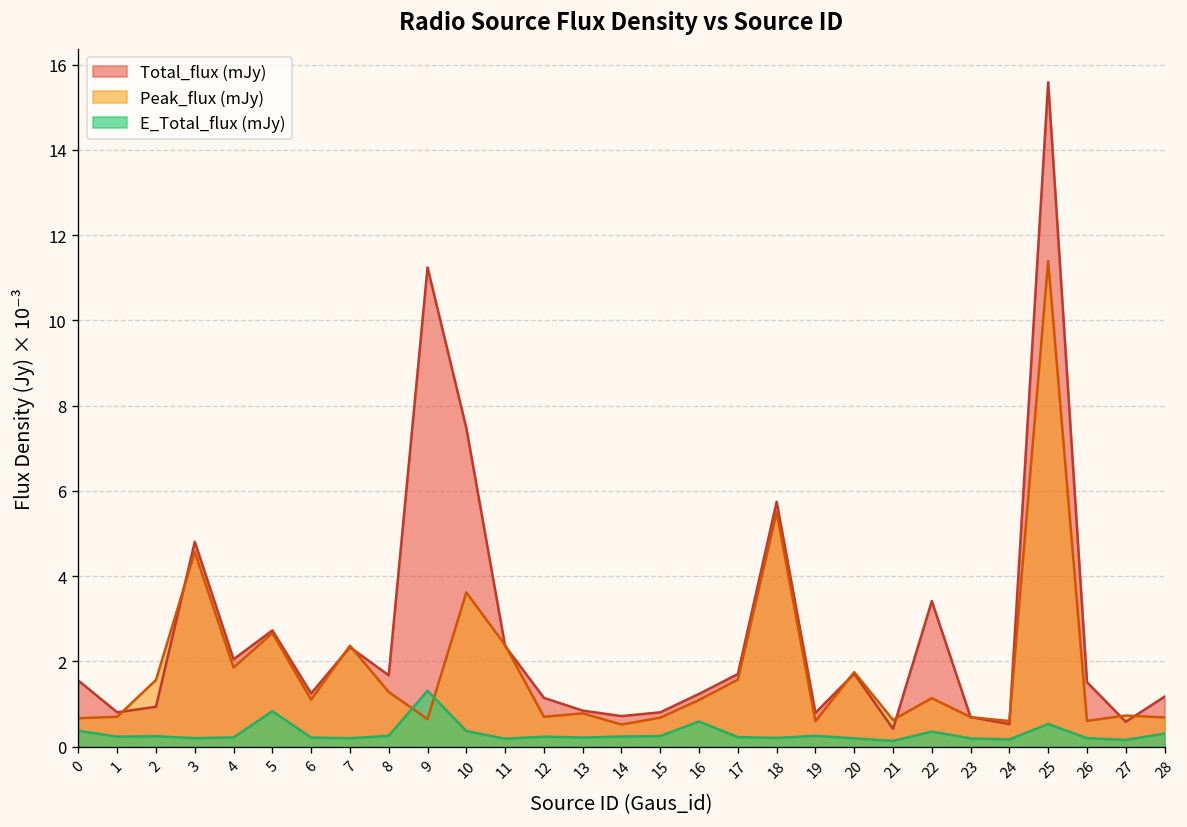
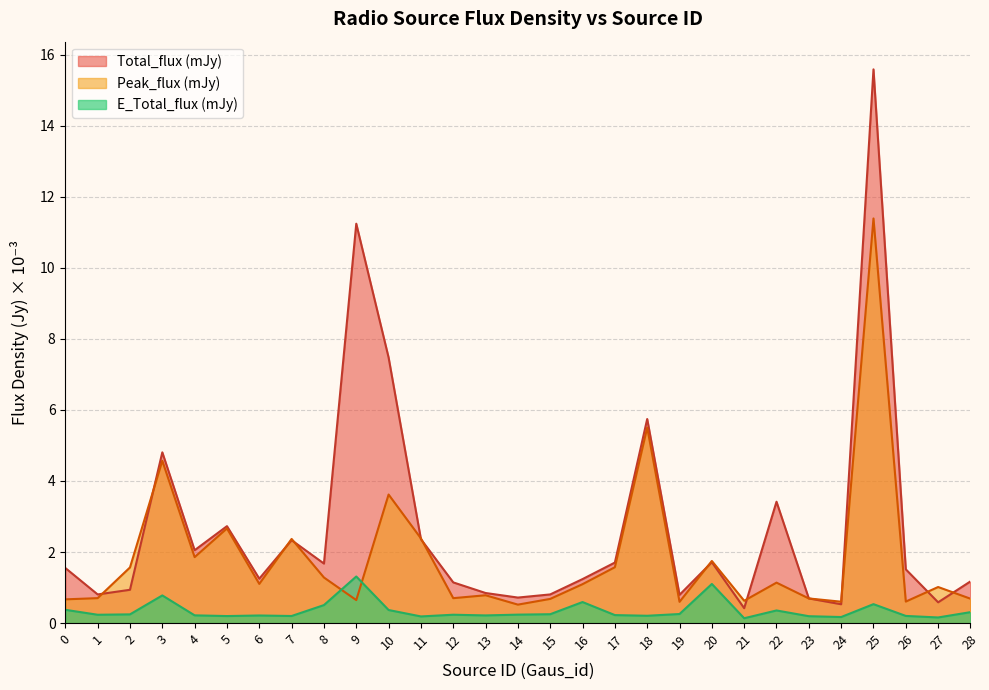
  {
    "Total_flux (mJy)": {
      "0": 1.6,
      "1": 0.8,
      "2": 0.9,
      "3": 4.8,
      "4": 2.1,
      "6": 1.2,
      "8": 1.7,
      "9": 11.2,
      "10": 7.5,
      "12": 1.1,
      "14": 0.7,
      "15": 0.8,
      "16": 1.2,
      "17": 1.7,
      "18": 5.7,
      "19": 0.8,
      "21": 0.4,
      "22": 3.4,
      "24": 0.5,
      "25": 15.6,
      "26": 1.5,
      "27": 0.6,
      "28": 1.2
    },
    "Peak_flux (mJy)": {
      "0": 0.7,
      "1": 0.7,
      "2": 1.6,
      "3": 4.6,
      "4": 1.9,
      "6": 1.1,
      "8": 1.3,
      "9": 0.6,
      "10": 3.6,
      "12": 0.7,
      "14": 0.5,
      "15": 0.7,
      "16": 1.1,
      "17": 1.6,
      "18": 5.5,
      "19": 0.6,
      "21": 0.6,
      "22": 1.1,
      "24": 0.6,
      "25": 11.4,
      "26": 0.6,
-     "27": 0.7,
+     "27": 1.0,
      "28": 0.7
    },
    "E_Total_flux (mJy)": {
      "0": 0.4,
      "1": 0.2,
      "2": 0.2,
-     "3": 0.2,
+     "3": 0.8,
      "4": 0.2,
-     "5": 0.8,
+     "5": 0.2,
      "6": 0.2,
      "7": 0.2,
-     "8": 0.3,
+     "8": 0.5,
      "9": 1.3,
      "10": 0.4,
      "11": 0.2,
      "12": 0.2,
      "13": 0.2,
      "14": 0.2,
      "15": 0.2,
      "16": 0.6,
      "17": 0.2,
      "18": 0.2,
      "19": 0.3,
-     "20": 0.2,
+     "20": 1.1,
      "21": 0.1,
      "22": 0.4,
      "23": 0.2,
      "24": 0.2,
      "25": 0.5,
      "26": 0.2,
      "27": 0.2,
      "28": 0.3
    }
  }
